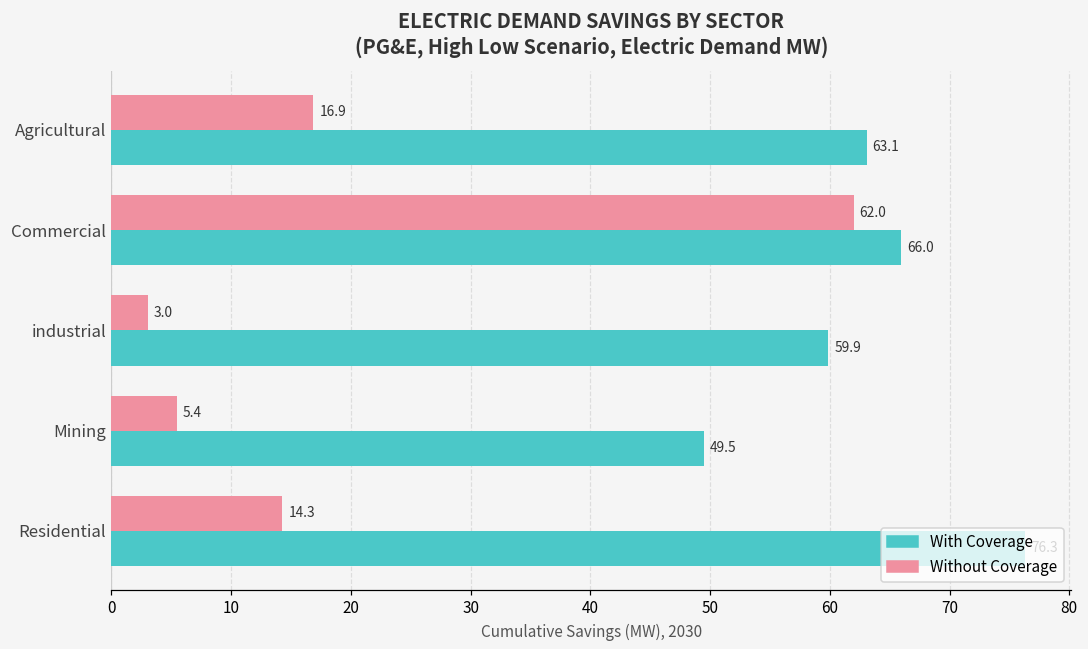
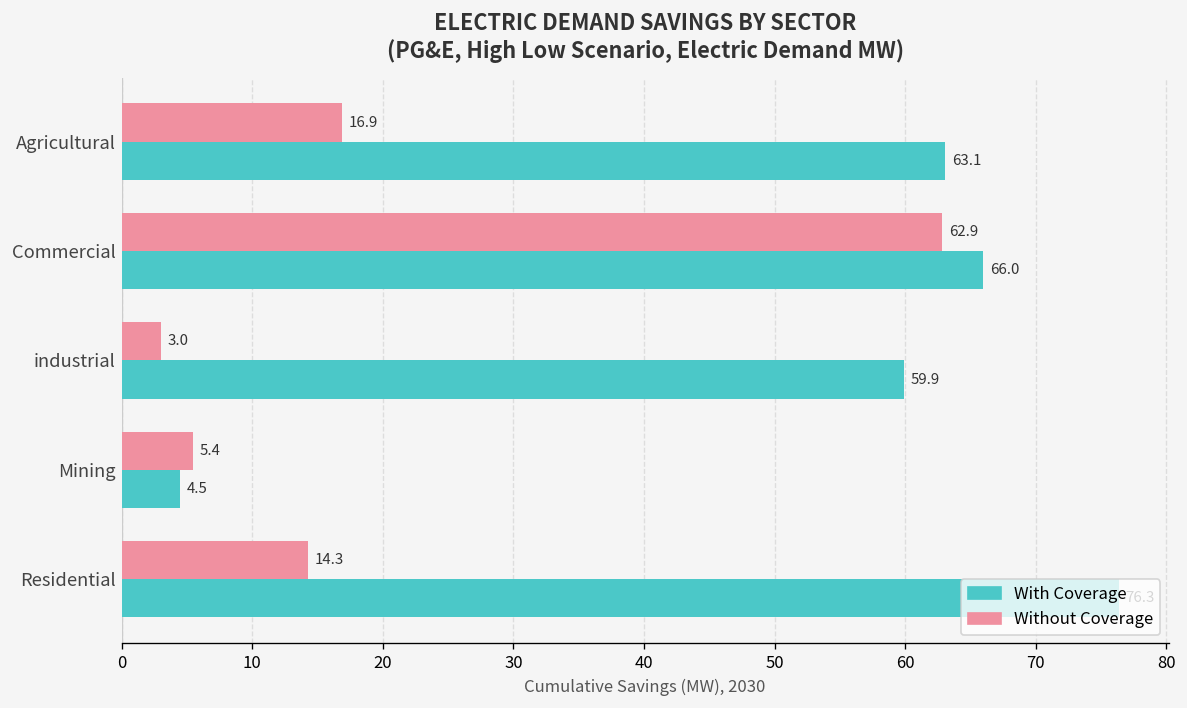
  {
    "With Coverage": {
      "Agricultural": 63.1,
      "Commercial": 66.0,
      "industrial": 59.9,
-     "Mining": 49.5
+     "Mining": 4.5
    },
    "Without Coverage": {
      "Agricultural": 16.9,
-     "Commercial": 62.0,
+     "Commercial": 62.9,
      "industrial": 3.0,
      "Mining": 5.4,
      "Residential": 14.3
    }
  }
